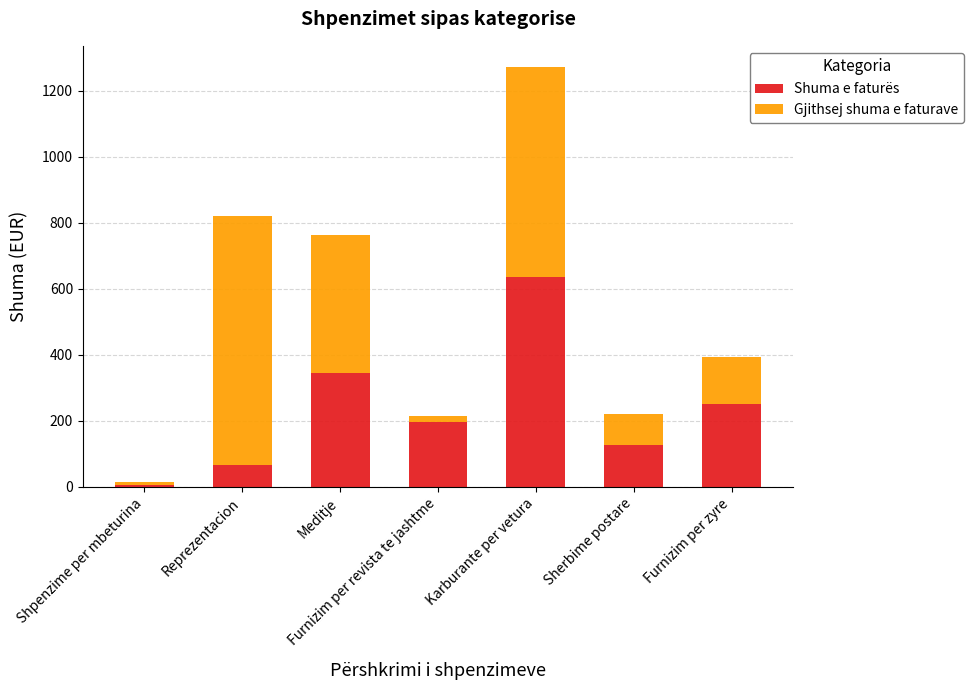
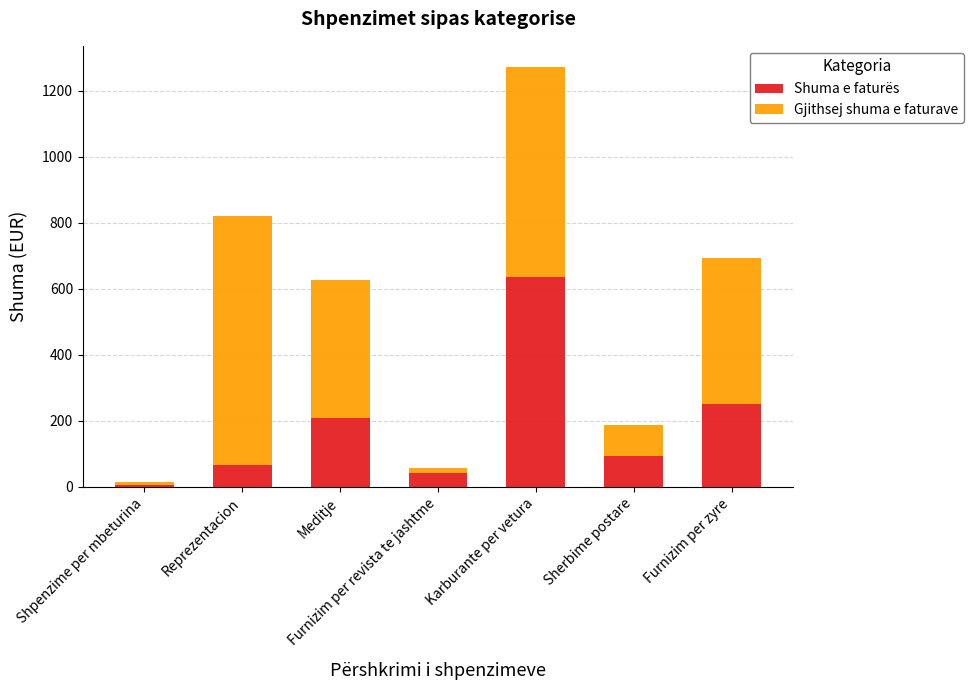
  {
    "Shuma e faturës": {
      "Reprezentacion": 60,
-     "Meditje": 340,
-     "Furnizim per revista te jashtme": 200,
+     "Meditje": 210,
+     "Furnizim per revista te jashtme": 40,
      "Karburante per vetura": 640,
-     "Sherbime postare": 130,
+     "Sherbime postare": 90,
      "Furnizim per zyre": 250
    },
    "Gjithsej shuma e faturave": {
      "Shpenzime per mbeturina": 10,
      "Reprezentacion": 760,
      "Meditje": 420,
      "Furnizim per revista te jashtme": 20,
      "Karburante per vetura": 640,
      "Sherbime postare": 90,
-     "Furnizim per zyre": 140
+     "Furnizim per zyre": 440
    }
  }
